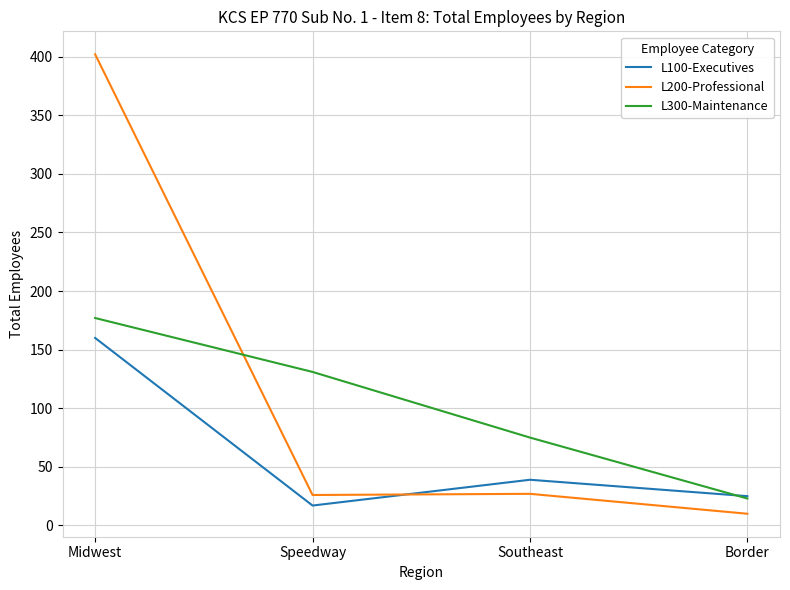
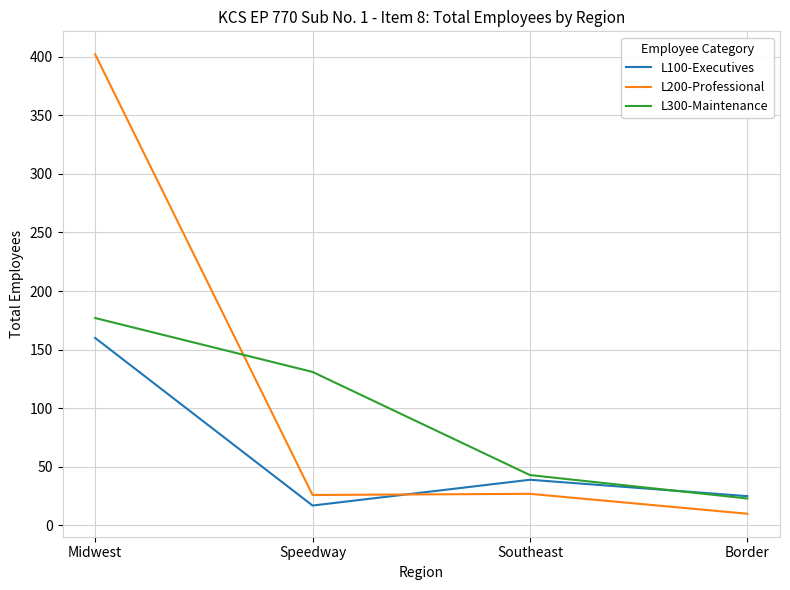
  {
    "L100-Executives": {
      "Midwest": 160,
      "Speedway": 17,
      "Southeast": 39
    },
    "L200-Professional": {
      "Midwest": 402,
      "Speedway": 26,
      "Southeast": 27,
      "Border": 10
    },
    "L300-Maintenance": {
      "Midwest": 177,
      "Speedway": 131,
-     "Southeast": 75
+     "Southeast": 43
    }
  }
